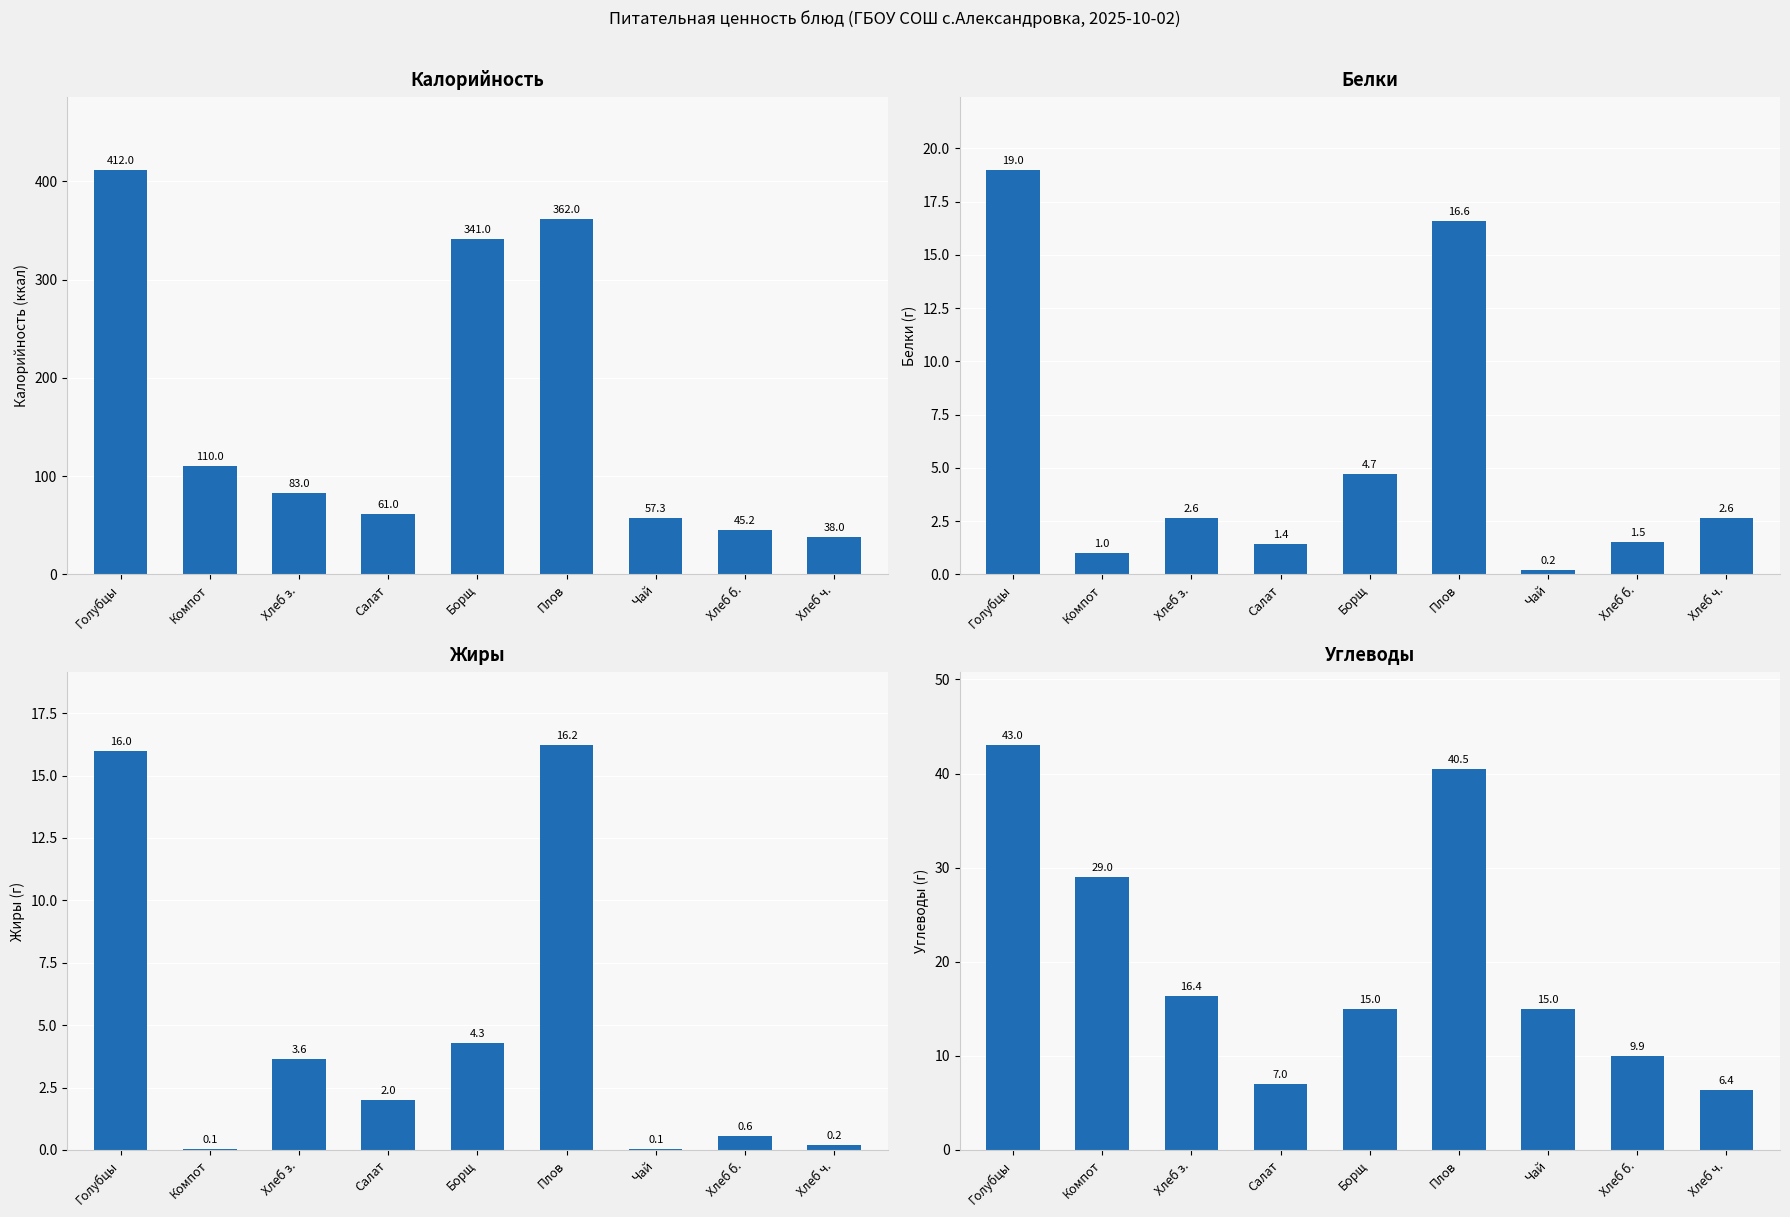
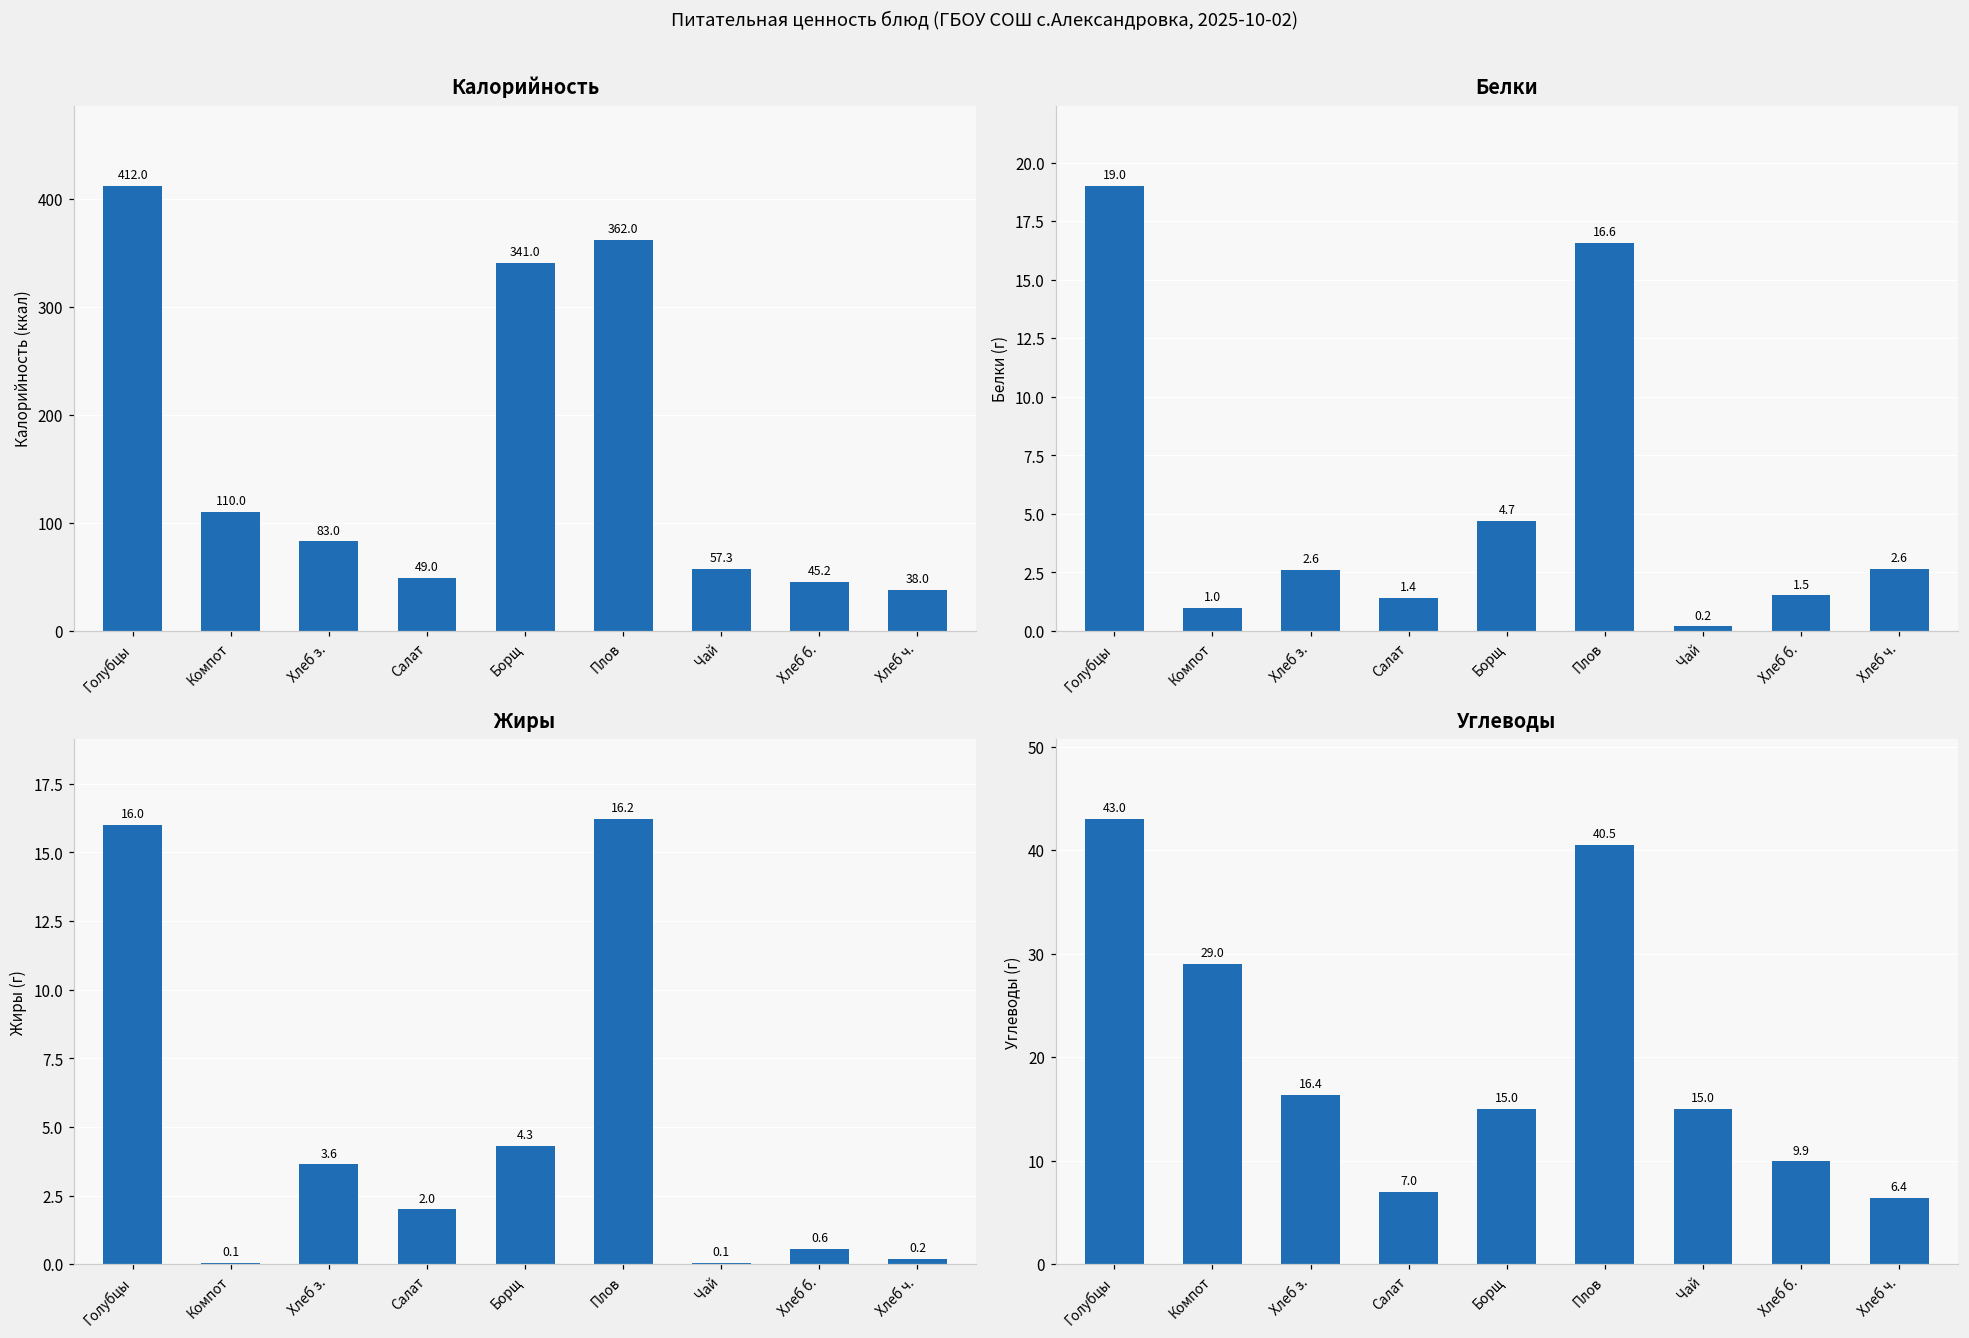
  {
    "Калорийность": {
      "Голубцы": 412.0,
      "Компот": 110.0,
      "Хлеб з.": 83.0,
-     "Салат": 61.0,
+     "Салат": 49.0,
      "Борщ": 341.0,
      "Плов": 362.0,
      "Чай": 57.3,
      "Хлеб б.": 45.2,
      "Хлеб ч.": 38.0
    },
    "Белки": {
      "Голубцы": 19.0,
      "Компот": 1.0,
      "Хлеб з.": 2.6,
      "Салат": 1.4,
      "Борщ": 4.7,
      "Плов": 16.6,
      "Чай": 0.2,
      "Хлеб б.": 1.5,
      "Хлеб ч.": 2.6
    },
    "Жиры": {
      "Голубцы": 16.0,
      "Компот": 0.1,
      "Хлеб з.": 3.6,
      "Салат": 2.0,
      "Борщ": 4.3,
      "Плов": 16.2,
      "Чай": 0.1,
      "Хлеб б.": 0.6,
      "Хлеб ч.": 0.2
    },
    "Углеводы": {
      "Голубцы": 43.0,
      "Компот": 29.0,
      "Хлеб з.": 16.4,
      "Салат": 7.0,
      "Борщ": 15.0,
      "Плов": 40.5,
      "Чай": 15.0,
      "Хлеб б.": 9.9,
      "Хлеб ч.": 6.4
    }
  }
